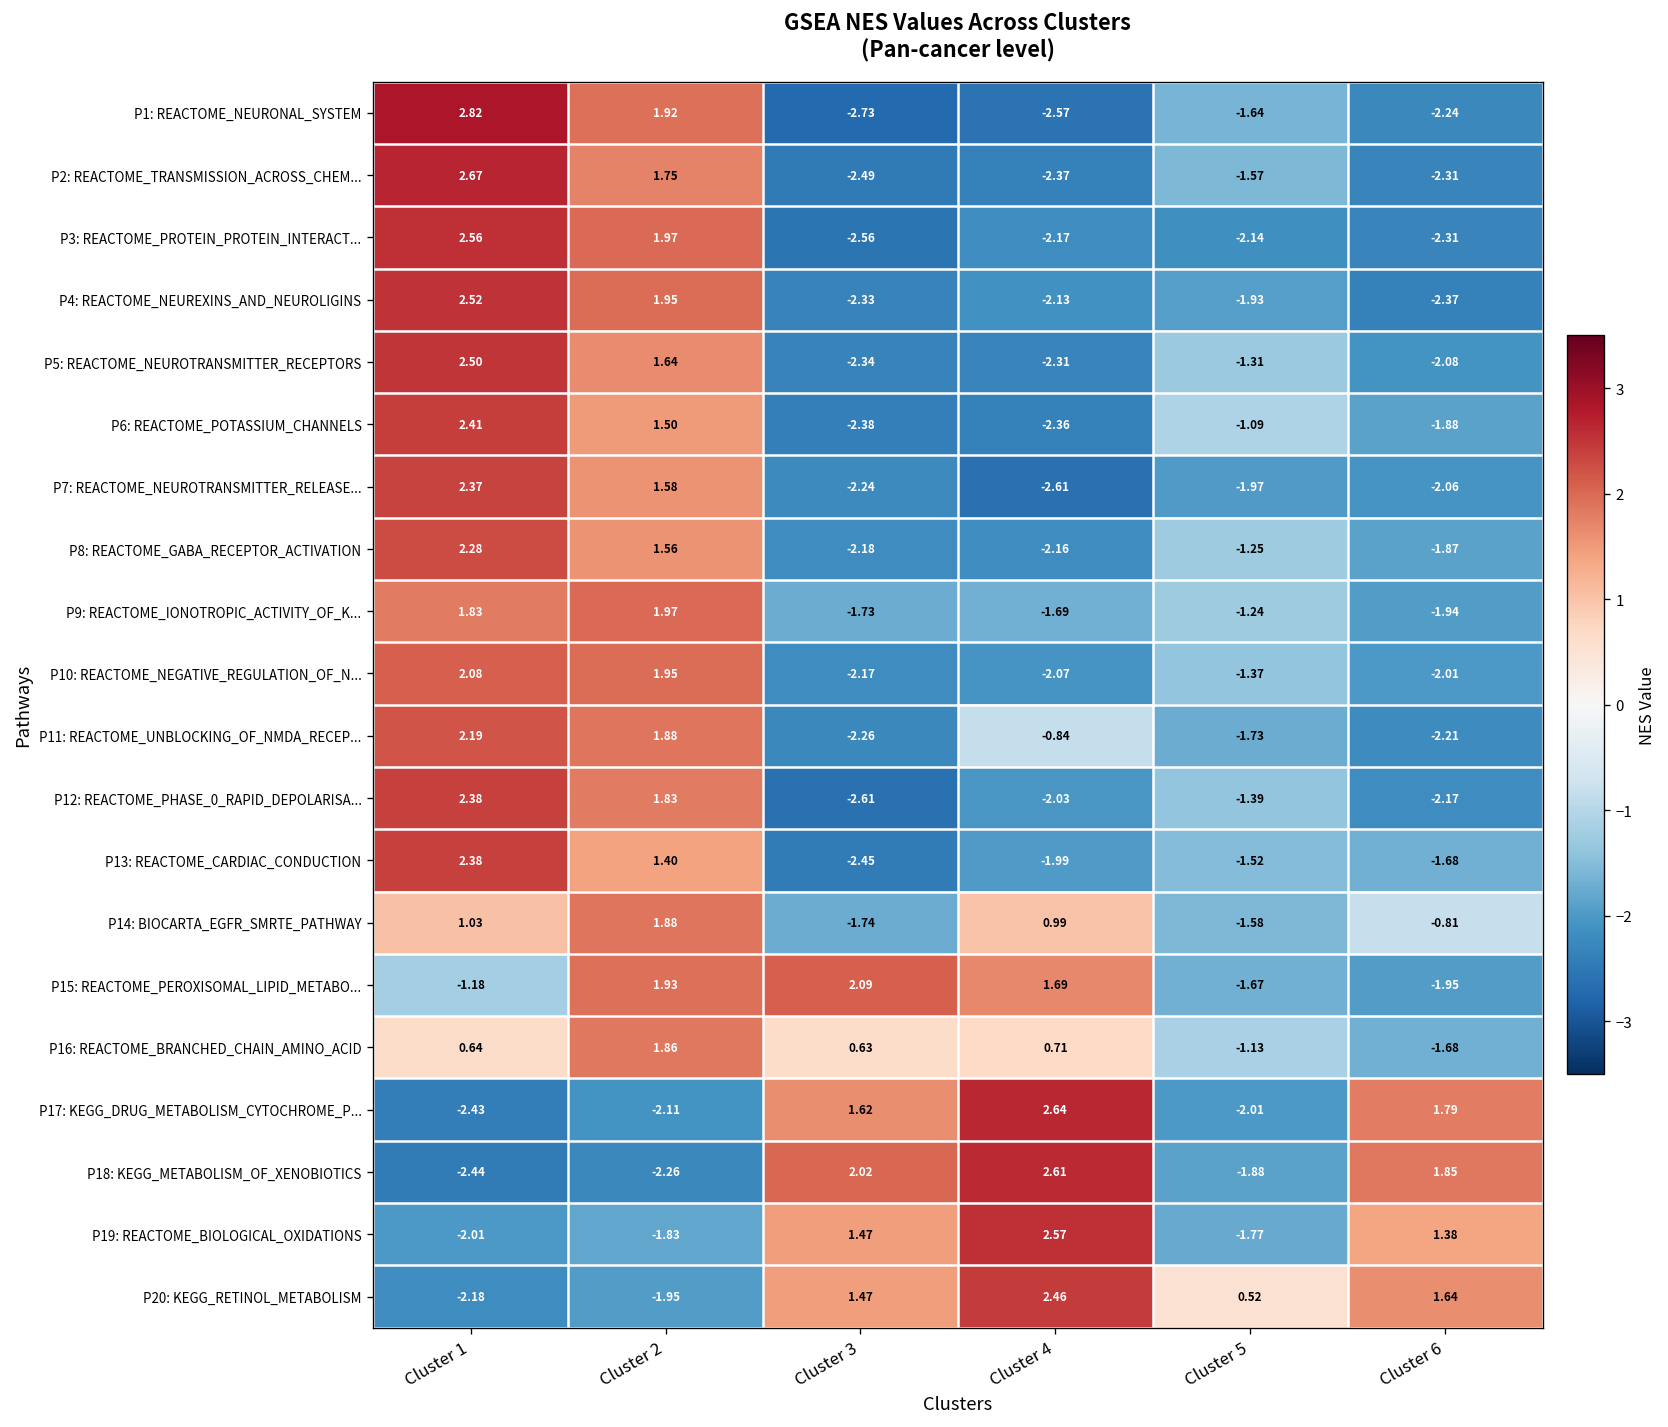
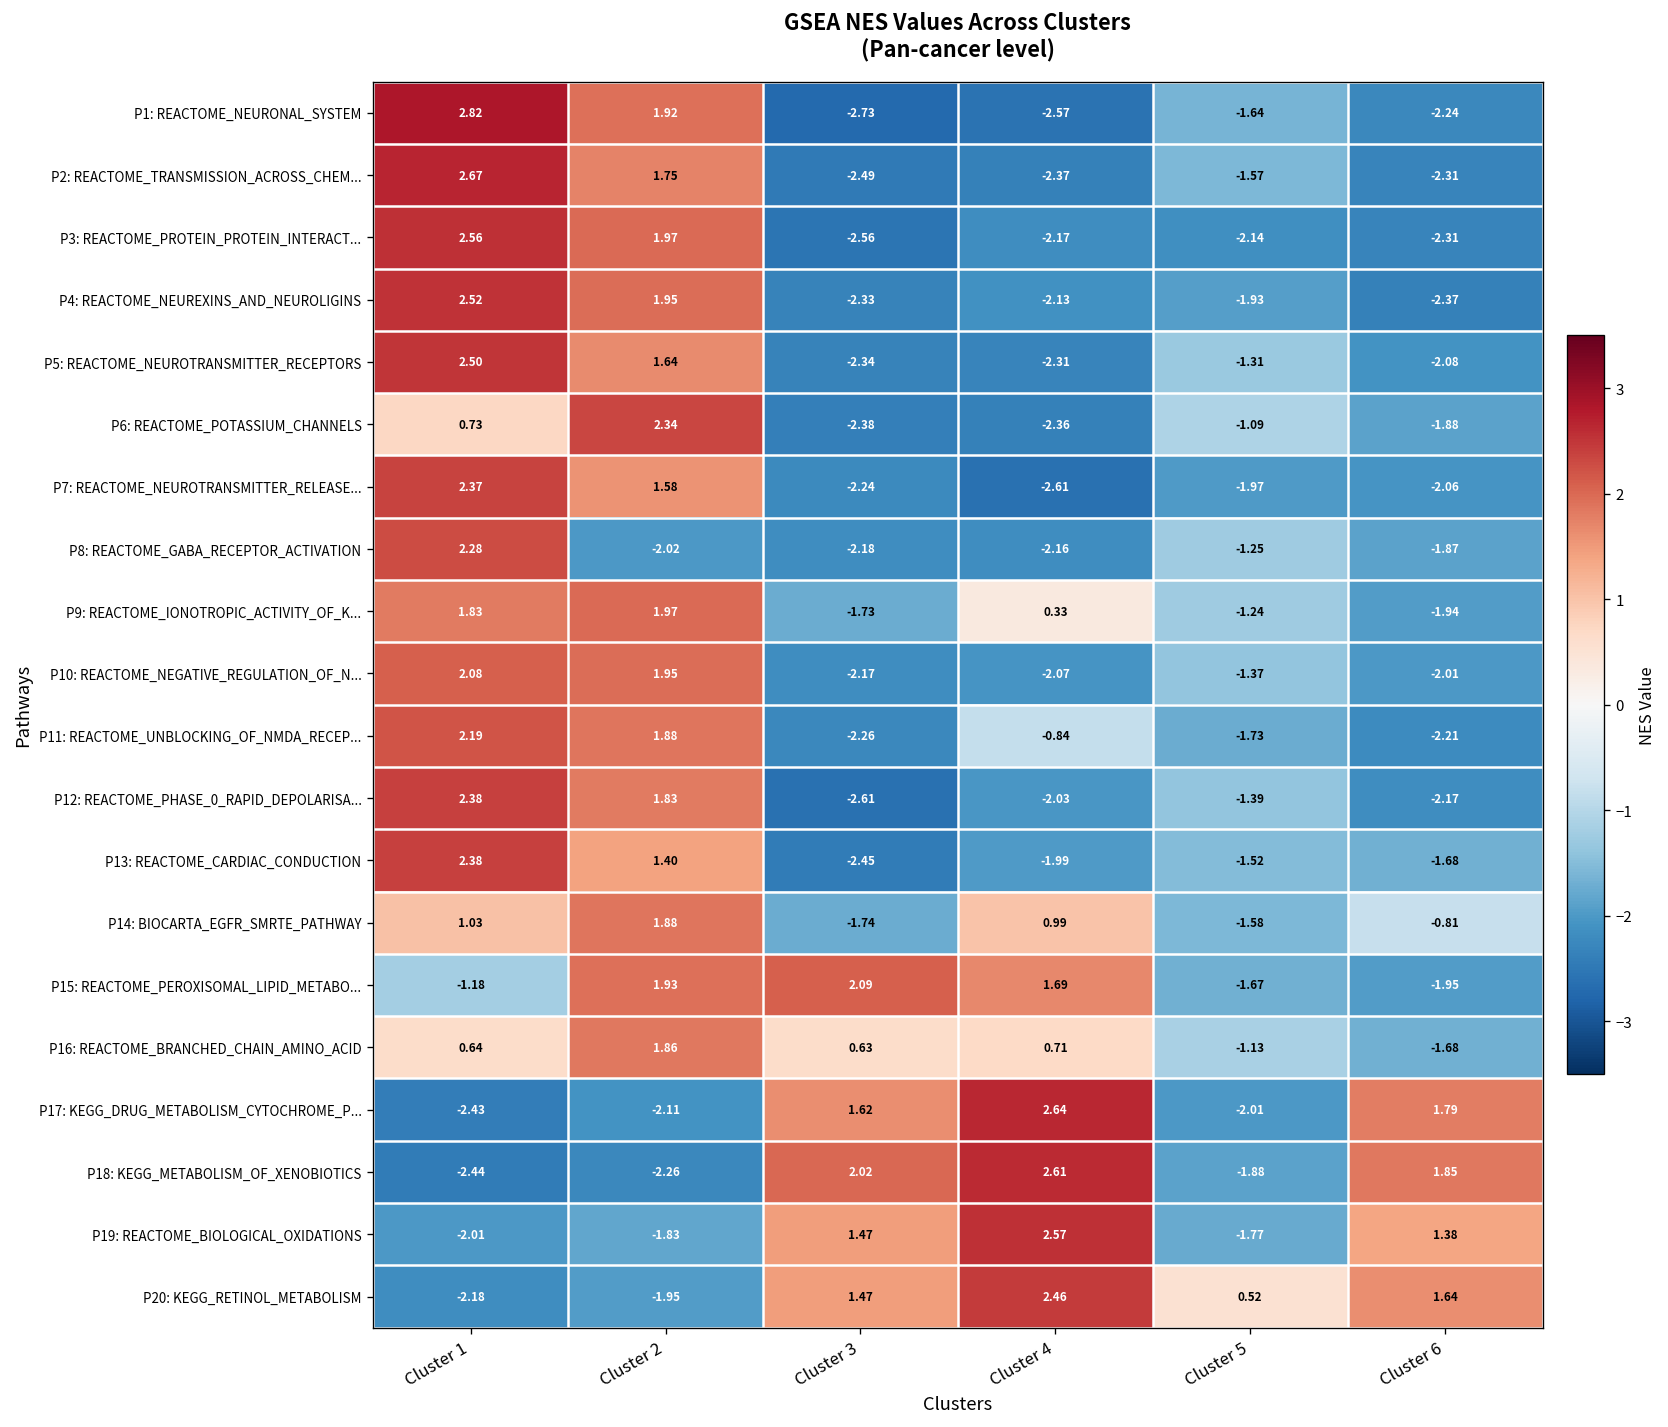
  {
    "P1: REACTOME_NEURONAL_SYSTEM": {
      "Cluster 1": 2.82,
      "Cluster 2": 1.92,
      "Cluster 3": -2.73,
      "Cluster 4": -2.57,
      "Cluster 5": -1.64,
      "Cluster 6": -2.24
    },
    "P2: REACTOME_TRANSMISSION_ACROSS_CHEM...": {
      "Cluster 1": 2.67,
      "Cluster 2": 1.75,
      "Cluster 3": -2.49,
      "Cluster 4": -2.37,
      "Cluster 5": -1.57,
      "Cluster 6": -2.31
    },
    "P3: REACTOME_PROTEIN_PROTEIN_INTERACT...": {
      "Cluster 1": 2.56,
      "Cluster 2": 1.97,
      "Cluster 3": -2.56,
      "Cluster 4": -2.17,
      "Cluster 5": -2.14,
      "Cluster 6": -2.31
    },
    "P4: REACTOME_NEUREXINS_AND_NEUROLIGINS": {
      "Cluster 1": 2.52,
      "Cluster 2": 1.95,
      "Cluster 3": -2.33,
      "Cluster 4": -2.13,
      "Cluster 5": -1.93,
      "Cluster 6": -2.37
    },
    "P5: REACTOME_NEUROTRANSMITTER_RECEPTORS": {
      "Cluster 1": 2.50,
      "Cluster 2": 1.64,
      "Cluster 3": -2.34,
      "Cluster 4": -2.31,
      "Cluster 5": -1.31,
      "Cluster 6": -2.08
    },
    "P6: REACTOME_POTASSIUM_CHANNELS": {
-     "Cluster 1": 2.41,
-     "Cluster 2": 1.50,
+     "Cluster 1": 0.73,
+     "Cluster 2": 2.34,
      "Cluster 3": -2.38,
      "Cluster 4": -2.36,
      "Cluster 5": -1.09,
      "Cluster 6": -1.88
    },
    "P7: REACTOME_NEUROTRANSMITTER_RELEASE...": {
      "Cluster 1": 2.37,
      "Cluster 2": 1.58,
      "Cluster 3": -2.24,
      "Cluster 4": -2.61,
      "Cluster 5": -1.97,
      "Cluster 6": -2.06
    },
    "P8: REACTOME_GABA_RECEPTOR_ACTIVATION": {
      "Cluster 1": 2.28,
-     "Cluster 2": 1.56,
+     "Cluster 2": -2.02,
      "Cluster 3": -2.18,
      "Cluster 4": -2.16,
      "Cluster 5": -1.25,
      "Cluster 6": -1.87
    },
    "P9: REACTOME_IONOTROPIC_ACTIVITY_OF_K...": {
      "Cluster 1": 1.83,
      "Cluster 2": 1.97,
      "Cluster 3": -1.73,
-     "Cluster 4": -1.69,
+     "Cluster 4": 0.33,
      "Cluster 5": -1.24,
      "Cluster 6": -1.94
    },
    "P10: REACTOME_NEGATIVE_REGULATION_OF_N...": {
      "Cluster 1": 2.08,
      "Cluster 2": 1.95,
      "Cluster 3": -2.17,
      "Cluster 4": -2.07,
      "Cluster 5": -1.37,
      "Cluster 6": -2.01
    },
    "P11: REACTOME_UNBLOCKING_OF_NMDA_RECEP...": {
      "Cluster 1": 2.19,
      "Cluster 2": 1.88,
      "Cluster 3": -2.26,
      "Cluster 4": -0.84,
      "Cluster 5": -1.73,
      "Cluster 6": -2.21
    },
    "P12: REACTOME_PHASE_0_RAPID_DEPOLARISA...": {
      "Cluster 1": 2.38,
      "Cluster 2": 1.83,
      "Cluster 3": -2.61,
      "Cluster 4": -2.03,
      "Cluster 5": -1.39,
      "Cluster 6": -2.17
    },
    "P13: REACTOME_CARDIAC_CONDUCTION": {
      "Cluster 1": 2.38,
      "Cluster 2": 1.40,
      "Cluster 3": -2.45,
      "Cluster 4": -1.99,
      "Cluster 5": -1.52,
      "Cluster 6": -1.68
    },
    "P14: BIOCARTA_EGFR_SMRTE_PATHWAY": {
      "Cluster 1": 1.03,
      "Cluster 2": 1.88,
      "Cluster 3": -1.74,
      "Cluster 4": 0.99,
      "Cluster 5": -1.58,
      "Cluster 6": -0.81
    },
    "P15: REACTOME_PEROXISOMAL_LIPID_METABO...": {
      "Cluster 1": -1.18,
      "Cluster 2": 1.93,
      "Cluster 3": 2.09,
      "Cluster 4": 1.69,
      "Cluster 5": -1.67,
      "Cluster 6": -1.95
    },
    "P16: REACTOME_BRANCHED_CHAIN_AMINO_ACID": {
      "Cluster 1": 0.64,
      "Cluster 2": 1.86,
      "Cluster 3": 0.63,
      "Cluster 4": 0.71,
      "Cluster 5": -1.13,
      "Cluster 6": -1.68
    },
    "P17: KEGG_DRUG_METABOLISM_CYTOCHROME_P...": {
      "Cluster 1": -2.43,
      "Cluster 2": -2.11,
      "Cluster 3": 1.62,
      "Cluster 4": 2.64,
      "Cluster 5": -2.01,
      "Cluster 6": 1.79
    },
    "P18: KEGG_METABOLISM_OF_XENOBIOTICS": {
      "Cluster 1": -2.44,
      "Cluster 2": -2.26,
      "Cluster 3": 2.02,
      "Cluster 4": 2.61,
      "Cluster 5": -1.88,
      "Cluster 6": 1.85
    },
    "P19: REACTOME_BIOLOGICAL_OXIDATIONS": {
      "Cluster 1": -2.01,
      "Cluster 2": -1.83,
      "Cluster 3": 1.47,
      "Cluster 4": 2.57,
      "Cluster 5": -1.77,
      "Cluster 6": 1.38
    },
    "P20: KEGG_RETINOL_METABOLISM": {
      "Cluster 1": -2.18,
      "Cluster 2": -1.95,
      "Cluster 3": 1.47,
      "Cluster 4": 2.46,
      "Cluster 5": 0.52,
      "Cluster 6": 1.64
    }
  }
